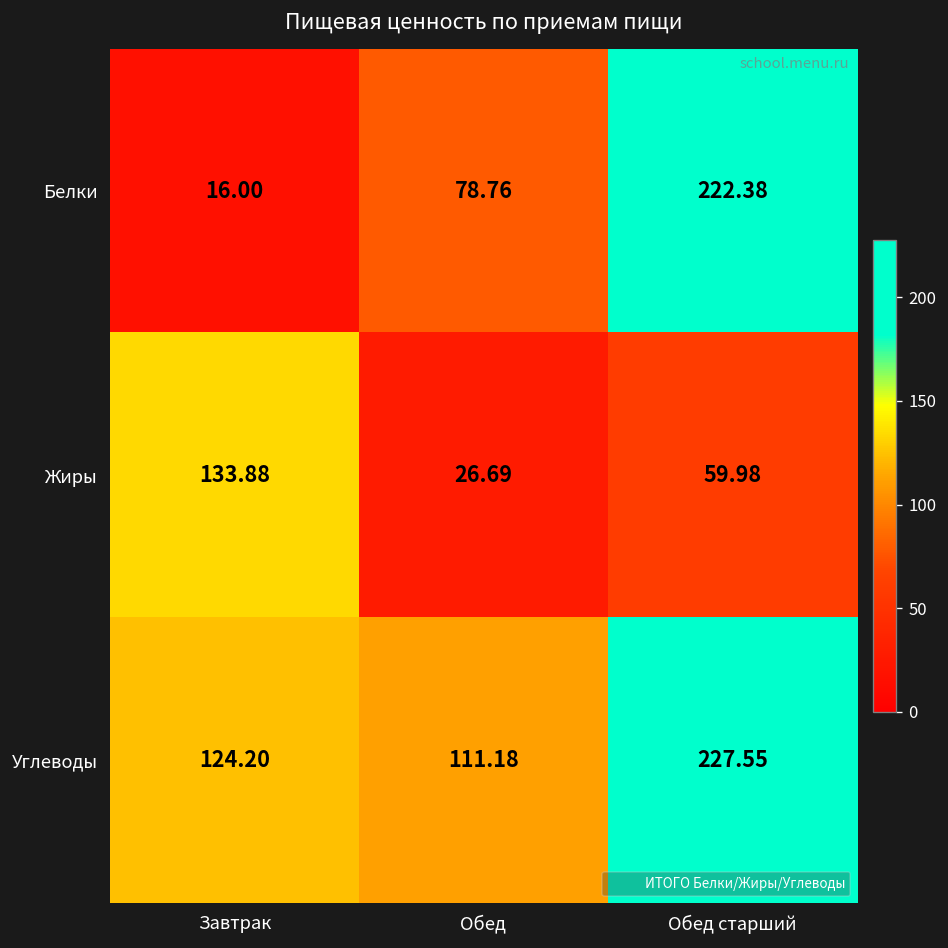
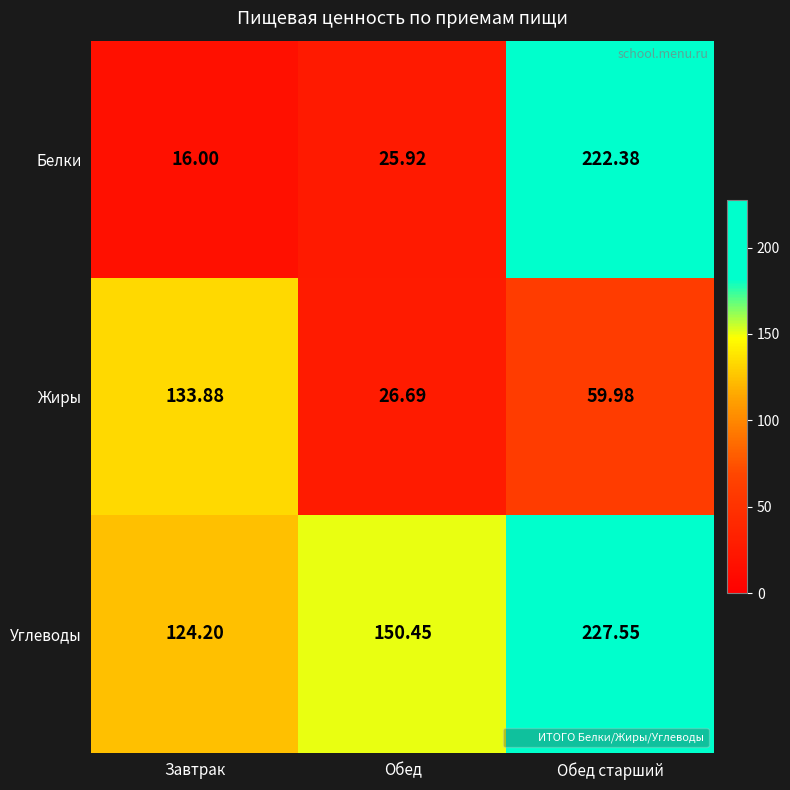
  {
    "Белки": {
      "Завтрак": 16.00,
-     "Обед": 78.76
+     "Обед": 25.92
    },
    "Жиры": {
      "Завтрак": 133.88,
      "Обед": 26.69,
      "Обед старший": 59.98
    },
    "Углеводы": {
      "Завтрак": 124.20,
-     "Обед": 111.18,
+     "Обед": 150.45,
      "Обед старший": 227.55
    }
  }
